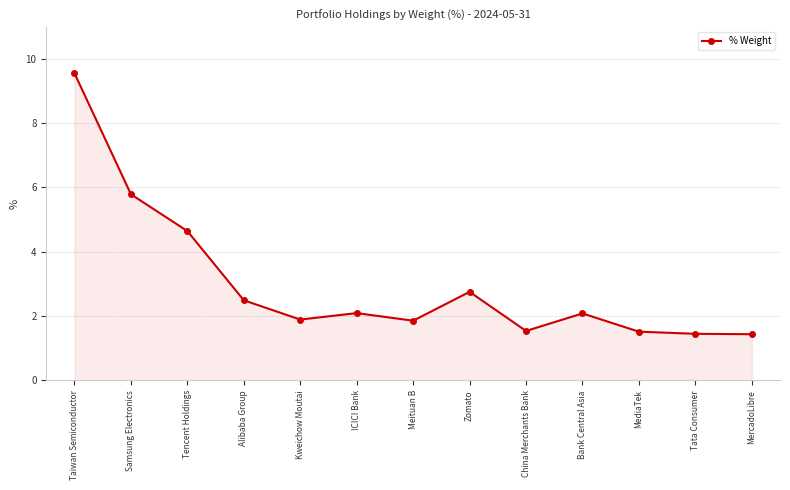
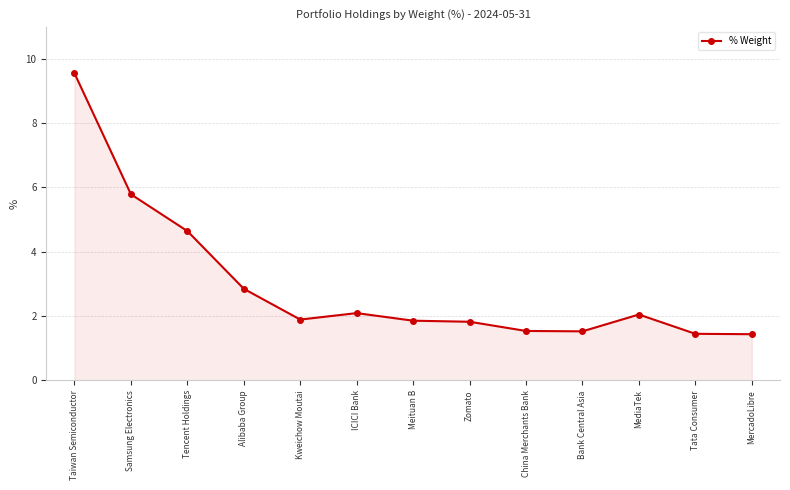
  {
    "Taiwan Semiconductor": 9.6,
    "Samsung Electronics": 5.8,
    "Tencent Holdings": 4.6,
-   "Alibaba Group": 2.5,
+   "Alibaba Group": 2.8,
    "Kweichow Moutai": 1.9,
    "ICICI Bank": 2.1,
    "Meituan B": 1.9,
-   "Zomato": 2.8,
+   "Zomato": 1.8,
    "China Merchants Bank": 1.5,
-   "Bank Central Asia": 2.1,
-   "MediaTek": 1.5,
+   "Bank Central Asia": 1.5,
+   "MediaTek": 2.0,
    "Tata Consumer": 1.4,
    "MercadoLibre": 1.4
  }
